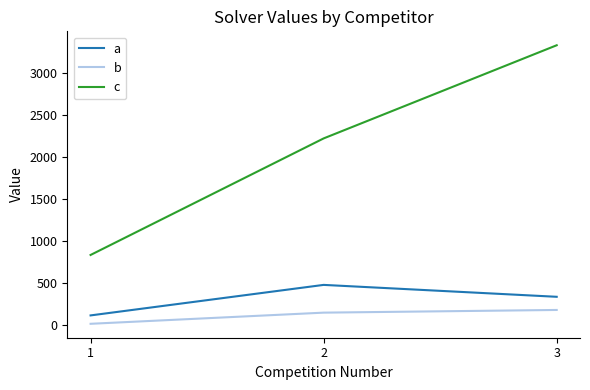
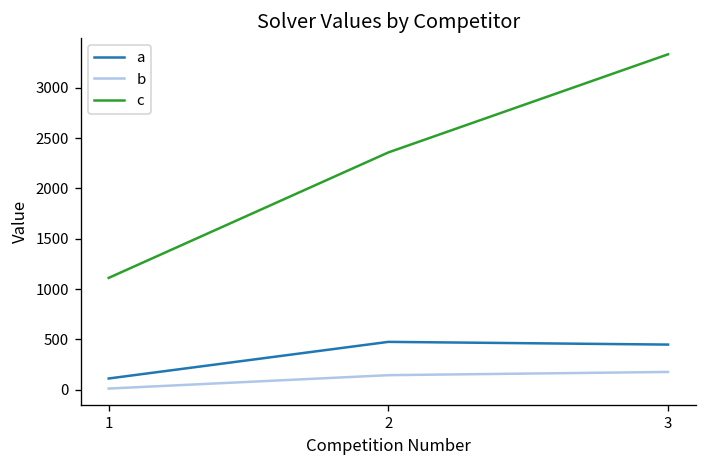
  {
    "a": {
      "1": 100,
      "2": 500,
-     "3": 300
+     "3": 400
    },
    "b": {
      "1": 0,
      "2": 100,
      "3": 200
    },
    "c": {
-     "1": 800,
-     "2": 2200,
+     "1": 1100,
+     "2": 2400,
      "3": 3300
    }
  }
